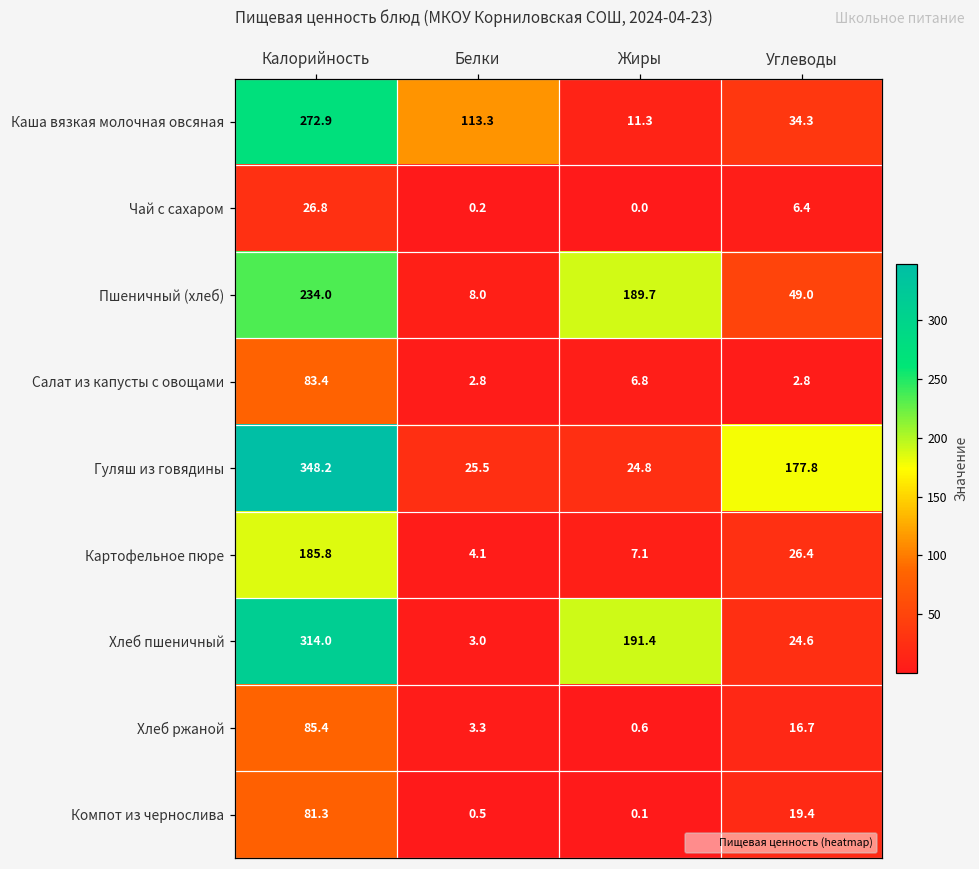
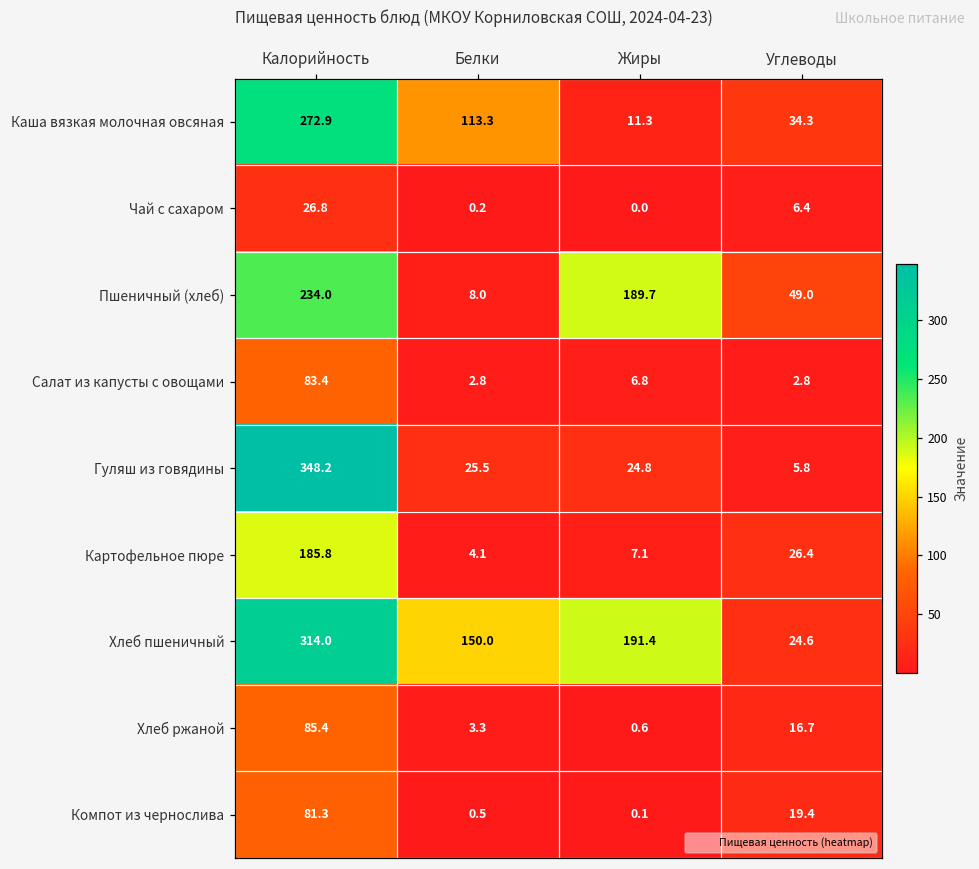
  {
    "Каша вязкая молочная овсяная": {
      "Калорийность": 272.9,
      "Белки": 113.3,
      "Жиры": 11.3,
      "Углеводы": 34.3
    },
    "Чай с сахаром": {
      "Калорийность": 26.8,
      "Белки": 0.2,
      "Жиры": 0.0,
      "Углеводы": 6.4
    },
    "Пшеничный (хлеб)": {
      "Калорийность": 234.0,
      "Белки": 8.0,
      "Жиры": 189.7,
      "Углеводы": 49.0
    },
    "Салат из капусты с овощами": {
      "Калорийность": 83.4,
      "Белки": 2.8,
      "Жиры": 6.8,
      "Углеводы": 2.8
    },
    "Гуляш из говядины": {
      "Калорийность": 348.2,
      "Белки": 25.5,
      "Жиры": 24.8,
-     "Углеводы": 177.8
+     "Углеводы": 5.8
    },
    "Картофельное пюре": {
      "Калорийность": 185.8,
      "Белки": 4.1,
      "Жиры": 7.1,
      "Углеводы": 26.4
    },
    "Хлеб пшеничный": {
      "Калорийность": 314.0,
-     "Белки": 3.0,
+     "Белки": 150.0,
      "Жиры": 191.4,
      "Углеводы": 24.6
    },
    "Хлеб ржаной": {
      "Калорийность": 85.4,
      "Белки": 3.3,
      "Жиры": 0.6,
      "Углеводы": 16.7
    },
    "Компот из чернослива": {
      "Калорийность": 81.3,
      "Белки": 0.5,
      "Жиры": 0.1,
      "Углеводы": 19.4
    }
  }
